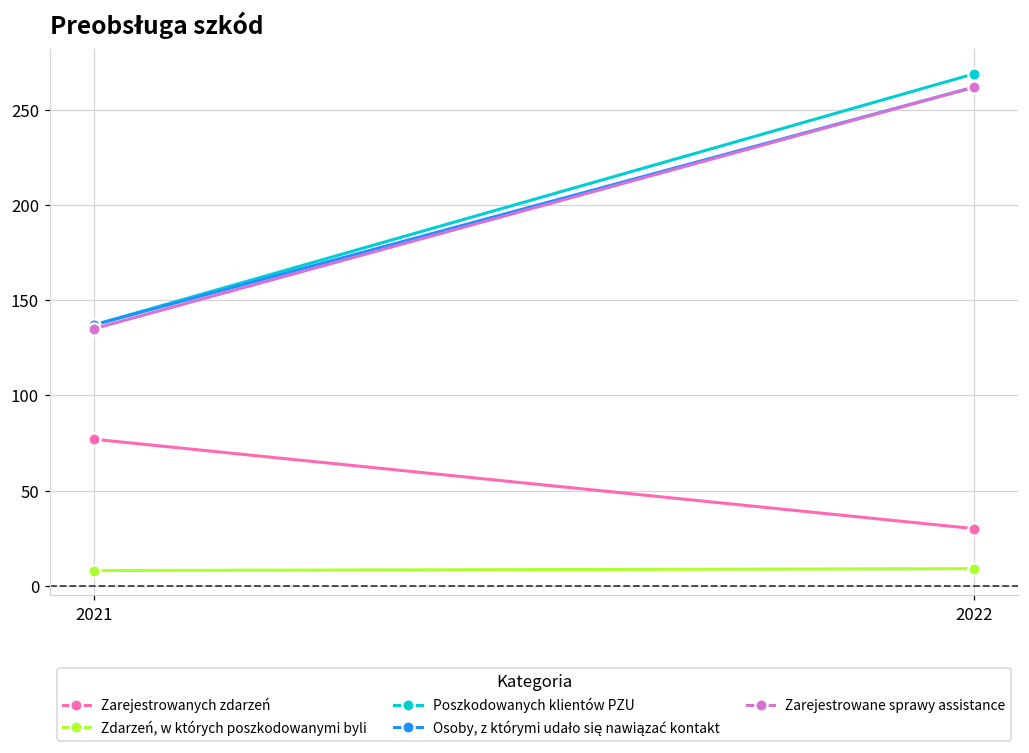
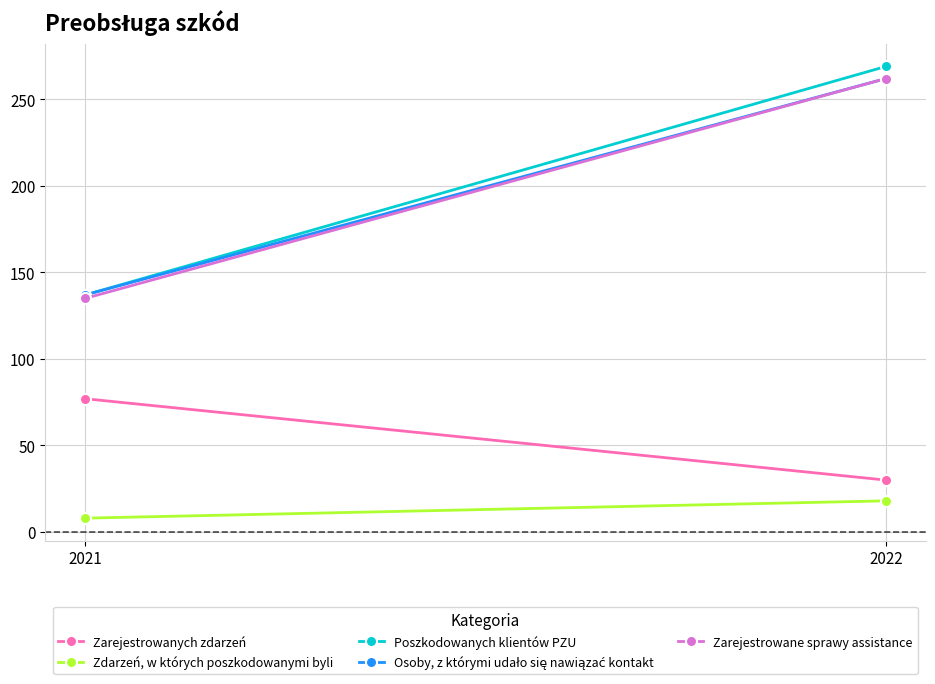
  {
    "Zdarzeń, w których poszkodowanymi byli": {
      "2021": 8,
-     "2022": 9
+     "2022": 18
    },
    "Poszkodowanych klientów PZU": {
      "2022": 269
    }
  }
